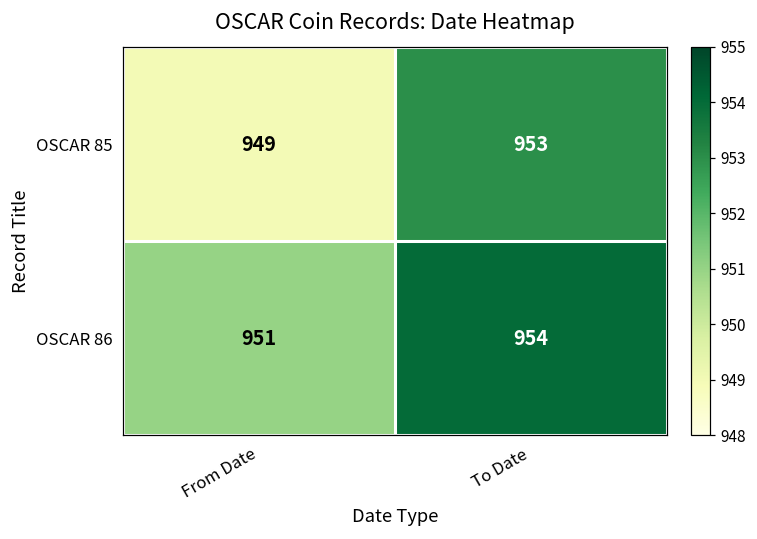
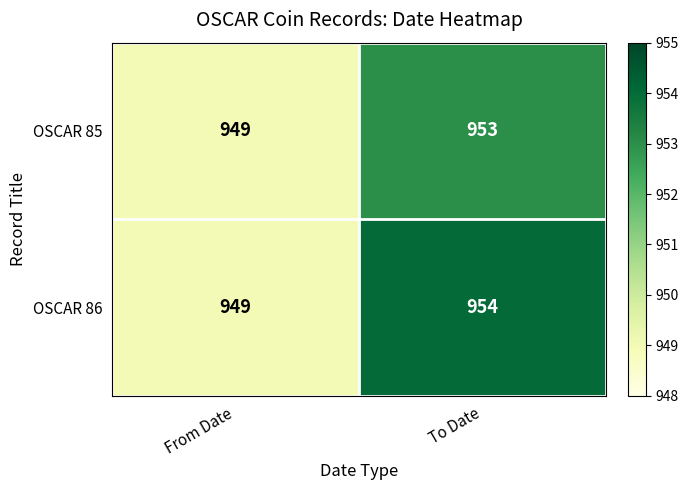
  {
    "OSCAR 85": {
      "From Date": 949,
      "To Date": 953
    },
    "OSCAR 86": {
-     "From Date": 951,
+     "From Date": 949,
      "To Date": 954
    }
  }
